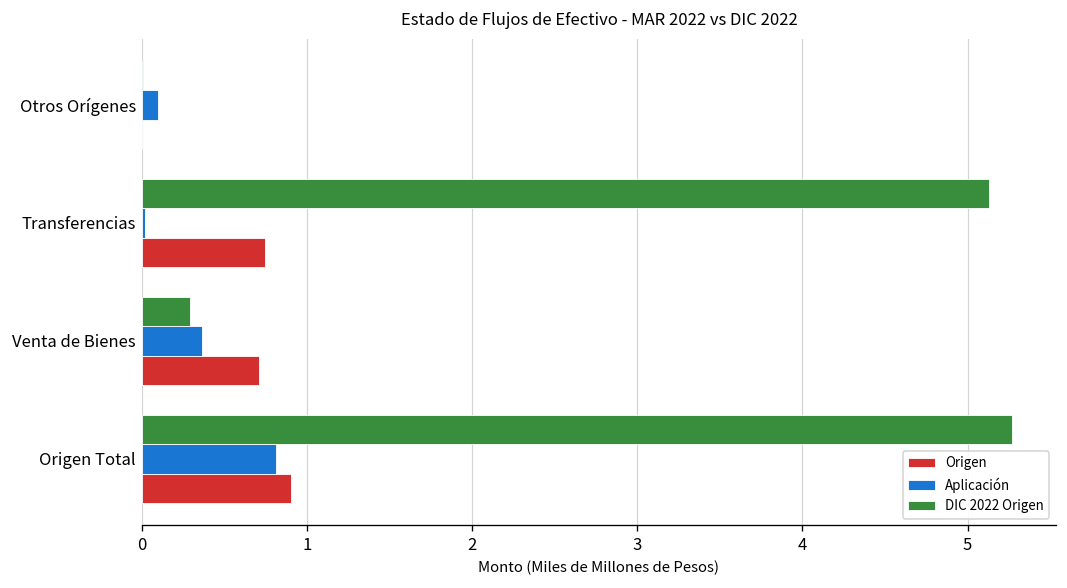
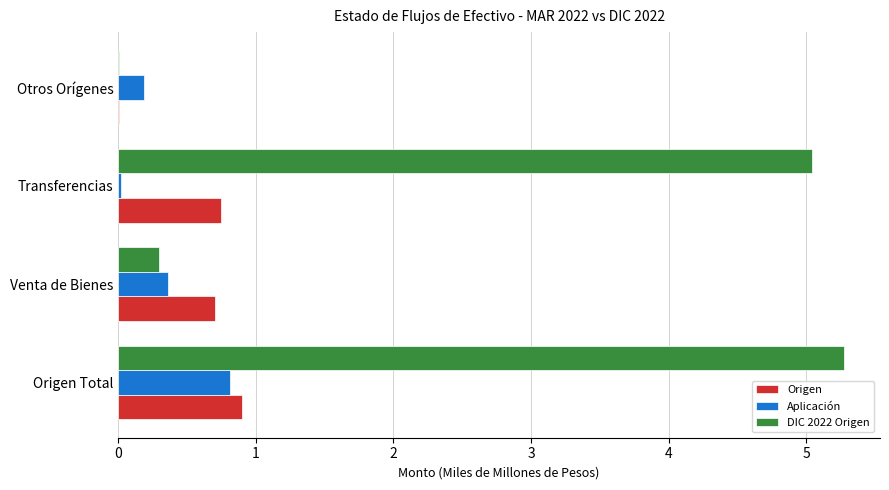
  {
    "Origen": {
      "Transferencias": 0.75,
      "Venta de Bienes": 0.71,
      "Origen Total": 0.90
    },
    "Aplicación": {
-     "Otros Orígenes": 0.10,
+     "Otros Orígenes": 0.18,
      "Transferencias": 0.02,
      "Venta de Bienes": 0.36,
      "Origen Total": 0.81
    },
    "DIC 2022 Origen": {
-     "Transferencias": 5.13,
+     "Transferencias": 5.04,
      "Venta de Bienes": 0.29,
      "Origen Total": 5.27
    }
  }
